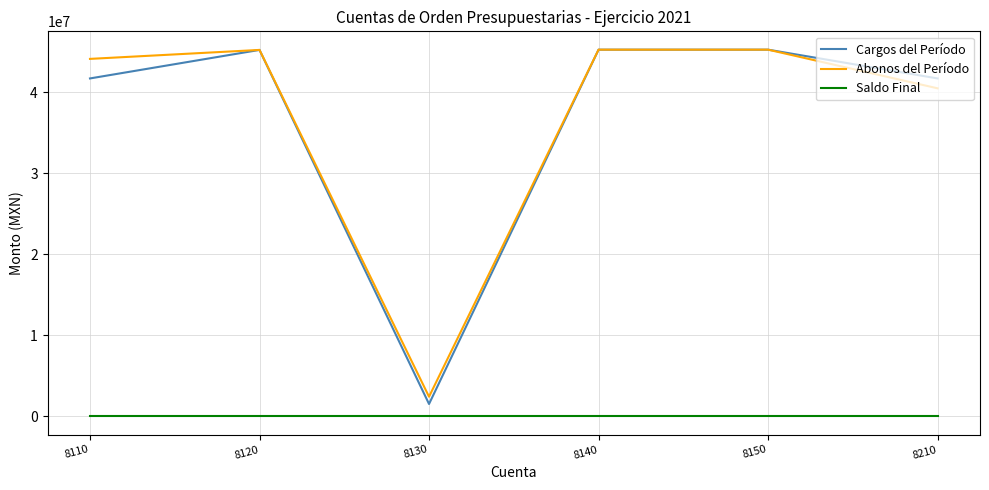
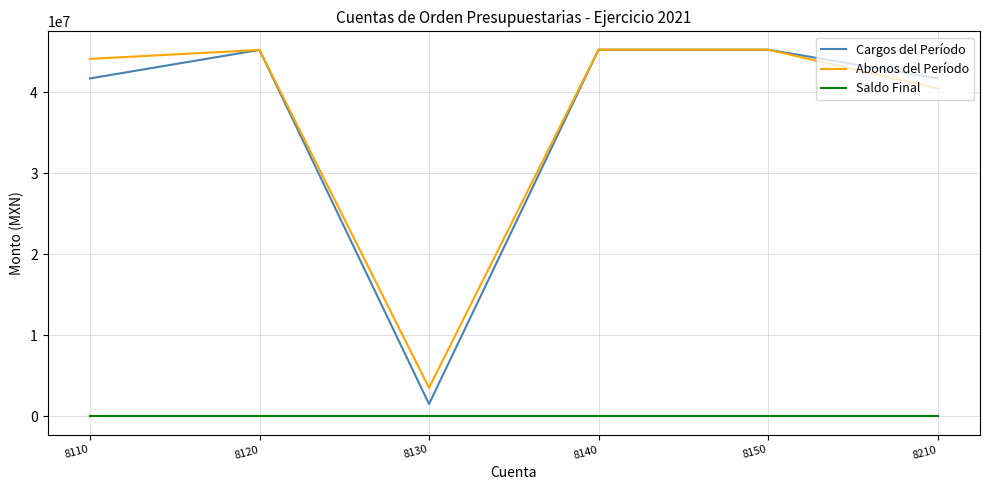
  {
    "Cargos del Período": {
      "8110": 42000000,
      "8130": 2000000
    },
    "Abonos del Período": {
      "8110": 44000000,
-     "8130": 2000000
+     "8130": 4000000
    },
    "Saldo Final": {
      "8110": 0,
      "8120": 0,
      "8130": 0,
      "8140": 0,
      "8150": 0,
      "8210": 0
    }
  }
